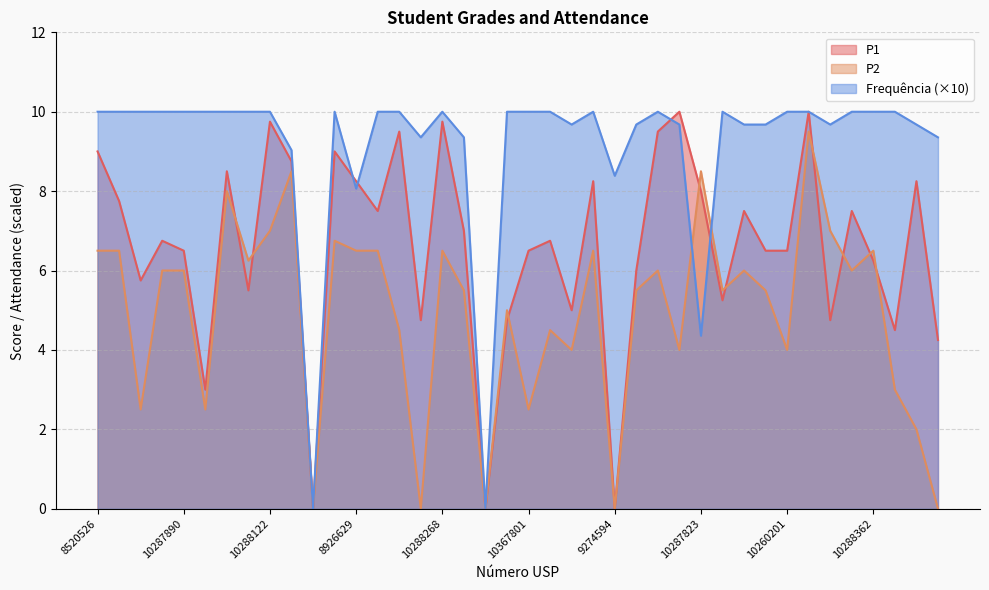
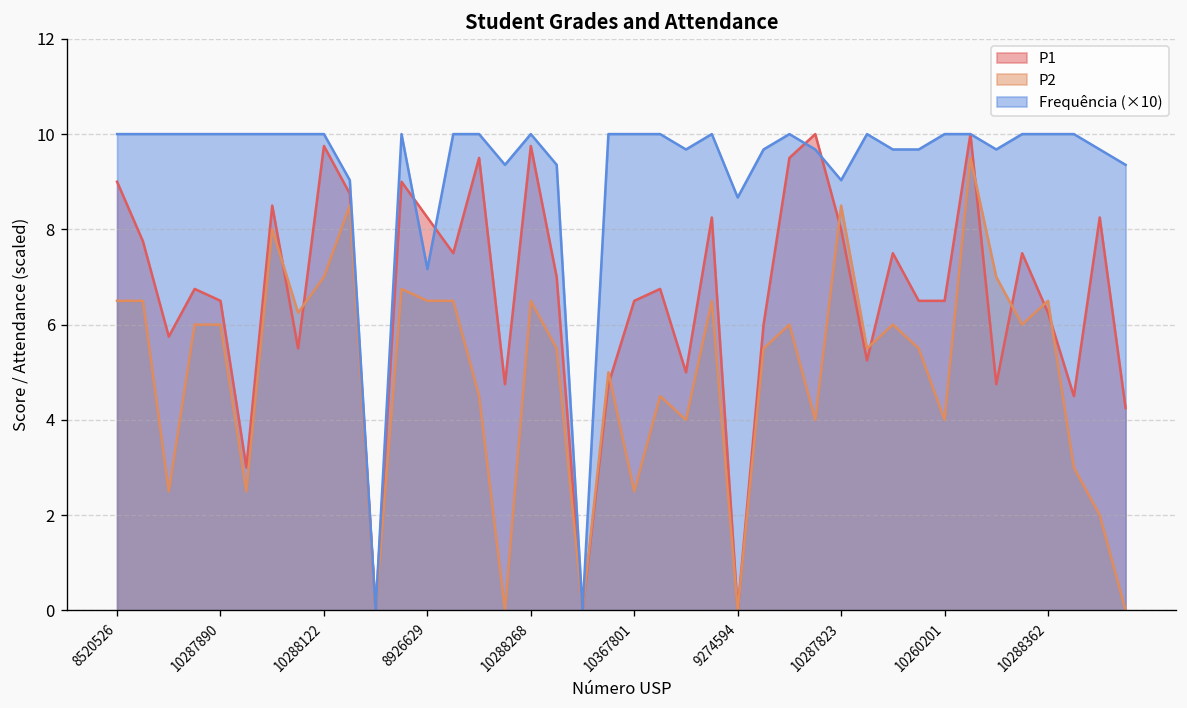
  {
    "Frequência (×10)": {
      "8520526": 10.0,
      "10287890": 10.0,
      "10288122": 10.0,
-     "8926629": 8.1,
+     "8926629": 7.2,
      "10288268": 10.0,
      "10367801": 10.0,
-     "9274594": 8.4,
-     "10287823": 4.4,
+     "9274594": 8.7,
+     "10287823": 9.0,
      "10260201": 10.0,
      "10288362": 10.0
    }
  }
